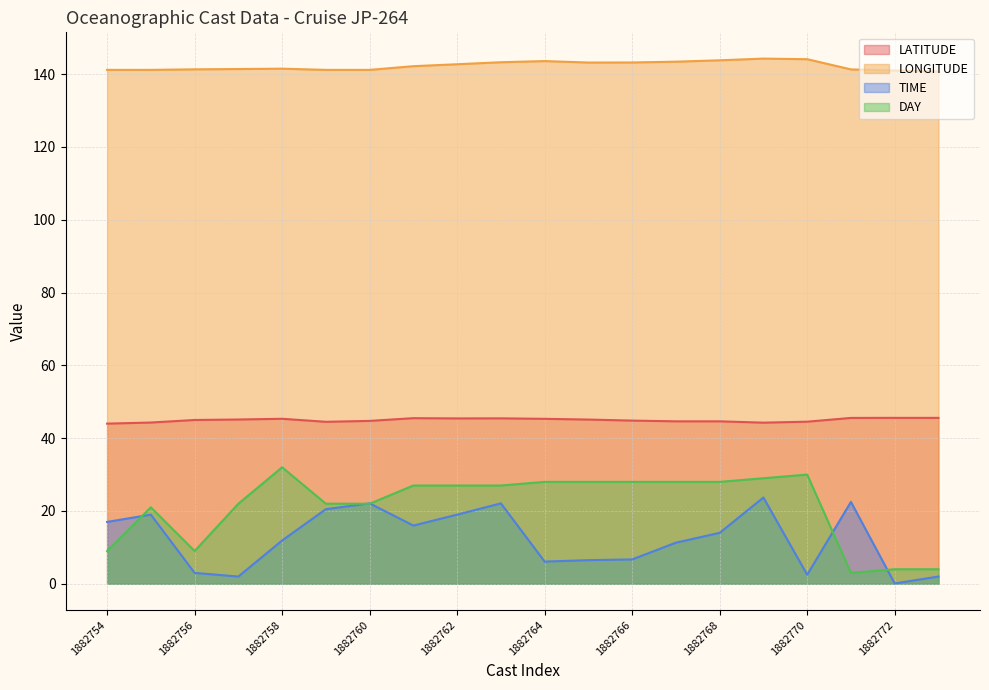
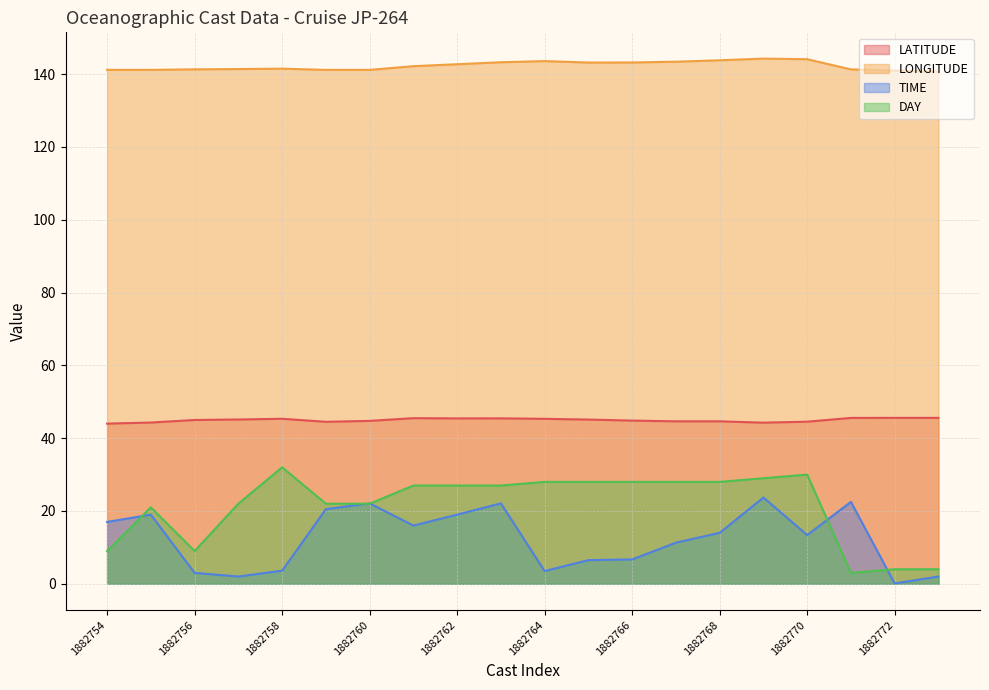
  {
    "TIME": {
      "1882754": 17,
      "1882756": 3,
-     "1882758": 12,
+     "1882758": 4,
      "1882762": 19,
-     "1882764": 6,
+     "1882764": 4,
      "1882766": 7,
      "1882768": 14,
-     "1882770": 3,
+     "1882770": 13,
      "1882772": 0
    },
    "DAY": {
      "1882754": 9,
      "1882756": 9,
      "1882758": 32,
      "1882762": 27,
      "1882764": 28,
      "1882766": 28,
      "1882768": 28,
      "1882770": 30,
      "1882772": 4
    }
  }
